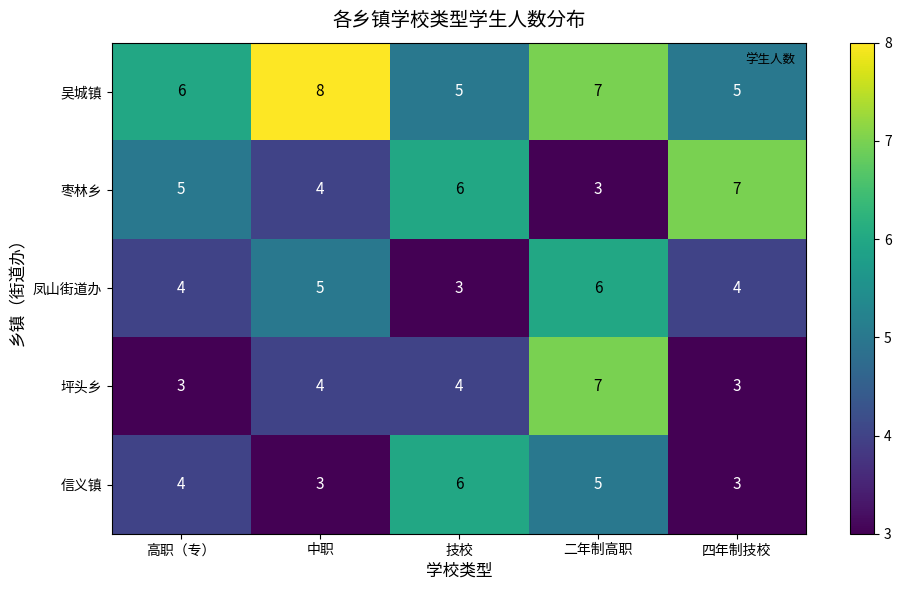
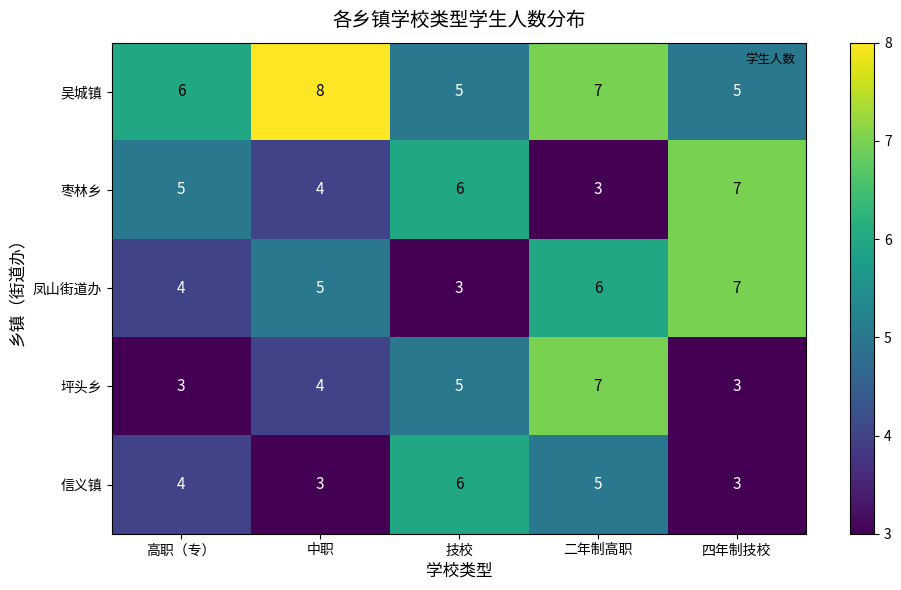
  {
    "吴城镇": {
      "高职（专）": 6,
      "中职": 8,
      "技校": 5,
      "二年制高职": 7,
      "四年制技校": 5
    },
    "枣林乡": {
      "高职（专）": 5,
      "中职": 4,
      "技校": 6,
      "二年制高职": 3,
      "四年制技校": 7
    },
    "凤山街道办": {
      "高职（专）": 4,
      "中职": 5,
      "技校": 3,
      "二年制高职": 6,
-     "四年制技校": 4
+     "四年制技校": 7
    },
    "坪头乡": {
      "高职（专）": 3,
      "中职": 4,
-     "技校": 4,
+     "技校": 5,
      "二年制高职": 7,
      "四年制技校": 3
    },
    "信义镇": {
      "高职（专）": 4,
      "中职": 3,
      "技校": 6,
      "二年制高职": 5,
      "四年制技校": 3
    }
  }
